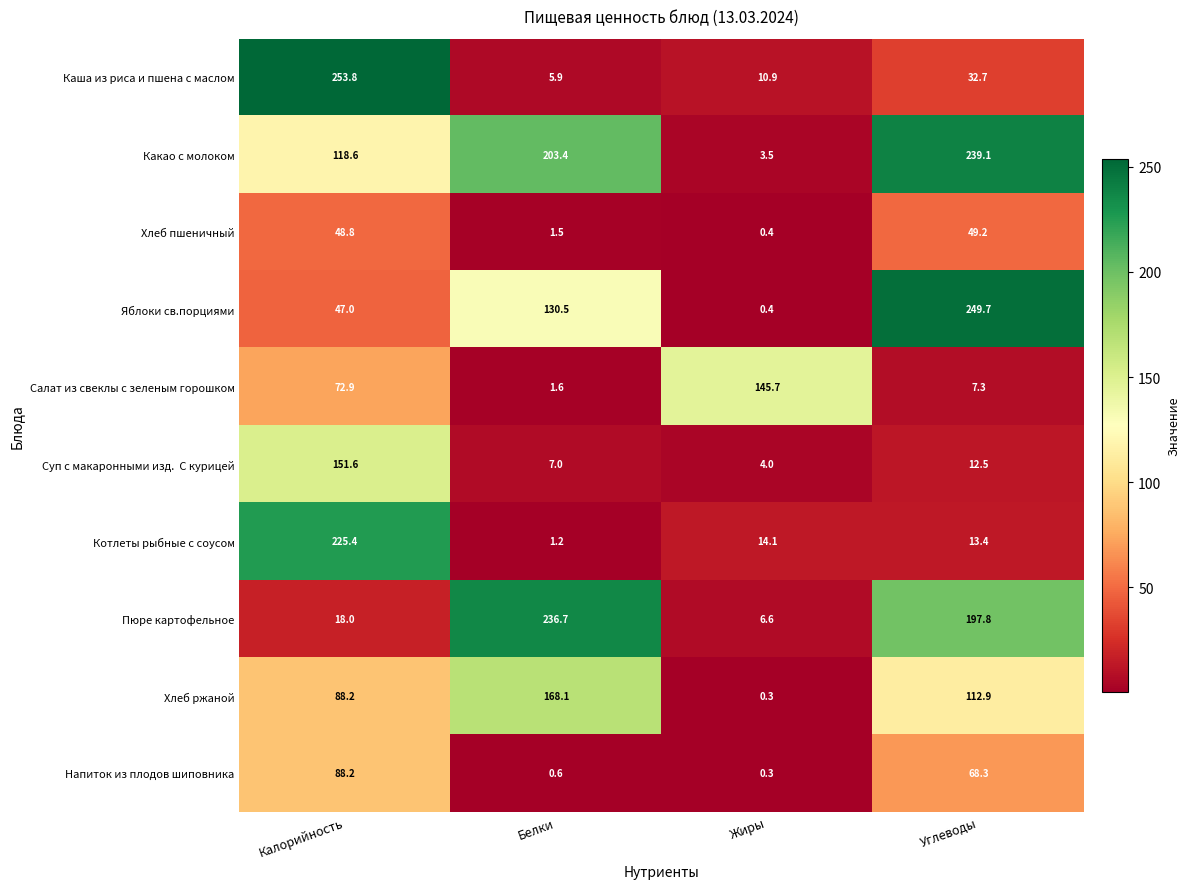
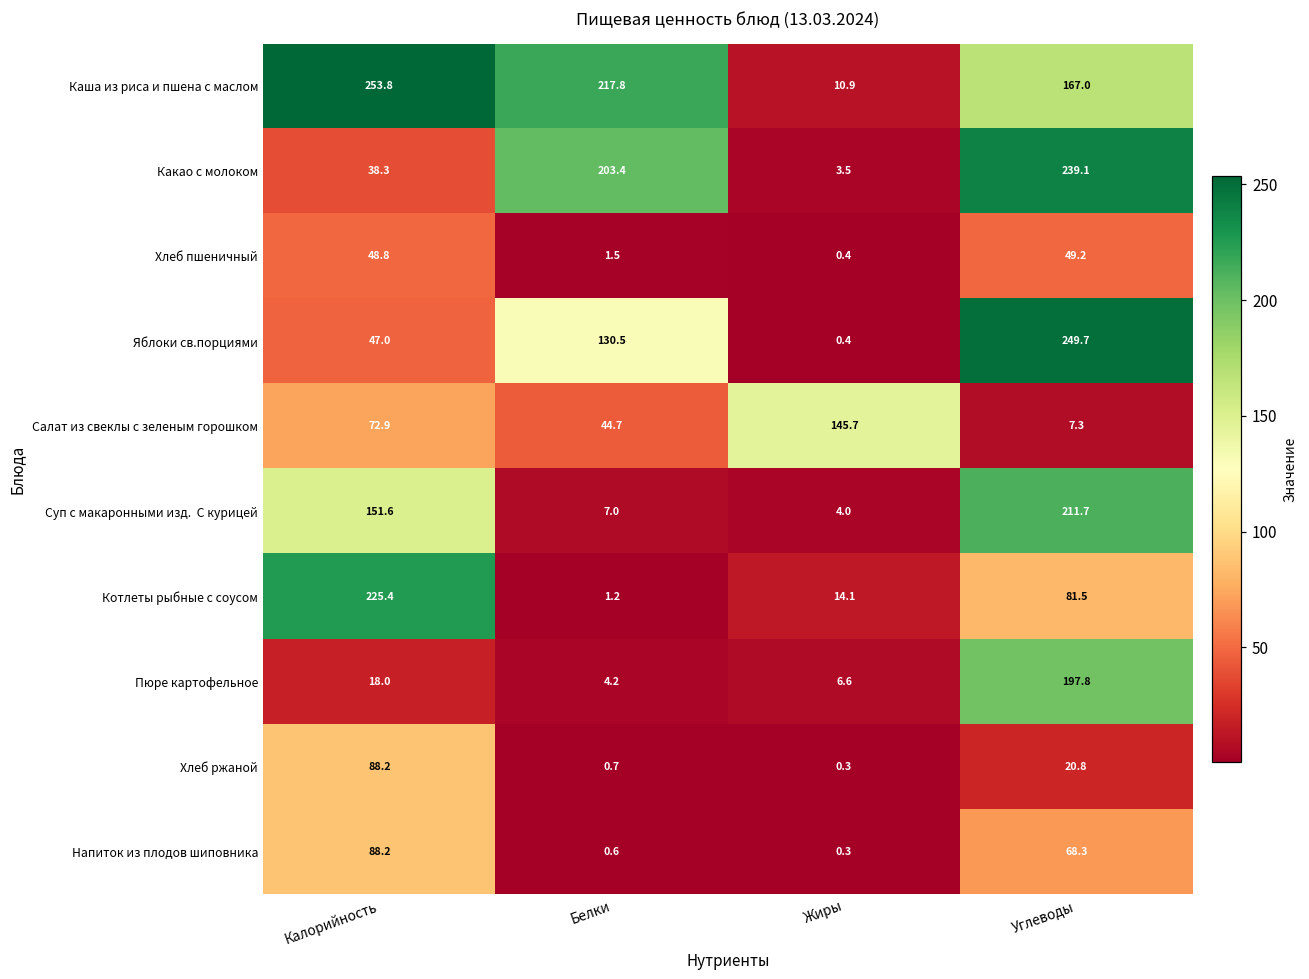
  {
    "Каша из риса и пшена с маслом": {
      "Калорийность": 253.8,
-     "Белки": 5.9,
+     "Белки": 217.8,
      "Жиры": 10.9,
-     "Углеводы": 32.7
+     "Углеводы": 167.0
    },
    "Какао с молоком": {
-     "Калорийность": 118.6,
+     "Калорийность": 38.3,
      "Белки": 203.4,
      "Жиры": 3.5,
      "Углеводы": 239.1
    },
    "Хлеб пшеничный": {
      "Калорийность": 48.8,
      "Белки": 1.5,
      "Жиры": 0.4,
      "Углеводы": 49.2
    },
    "Яблоки св.порциями": {
      "Калорийность": 47.0,
      "Белки": 130.5,
      "Жиры": 0.4,
      "Углеводы": 249.7
    },
    "Салат из свеклы с зеленым горошком": {
      "Калорийность": 72.9,
-     "Белки": 1.6,
+     "Белки": 44.7,
      "Жиры": 145.7,
      "Углеводы": 7.3
    },
    "Суп с макаронными изд. С курицей": {
      "Калорийность": 151.6,
      "Белки": 7.0,
      "Жиры": 4.0,
-     "Углеводы": 12.5
+     "Углеводы": 211.7
    },
    "Котлеты рыбные с соусом": {
      "Калорийность": 225.4,
      "Белки": 1.2,
      "Жиры": 14.1,
-     "Углеводы": 13.4
+     "Углеводы": 81.5
    },
    "Пюре картофельное": {
      "Калорийность": 18.0,
-     "Белки": 236.7,
+     "Белки": 4.2,
      "Жиры": 6.6,
      "Углеводы": 197.8
    },
    "Хлеб ржаной": {
      "Калорийность": 88.2,
-     "Белки": 168.1,
+     "Белки": 0.7,
      "Жиры": 0.3,
-     "Углеводы": 112.9
+     "Углеводы": 20.8
    },
    "Напиток из плодов шиповника": {
      "Калорийность": 88.2,
      "Белки": 0.6,
      "Жиры": 0.3,
      "Углеводы": 68.3
    }
  }
